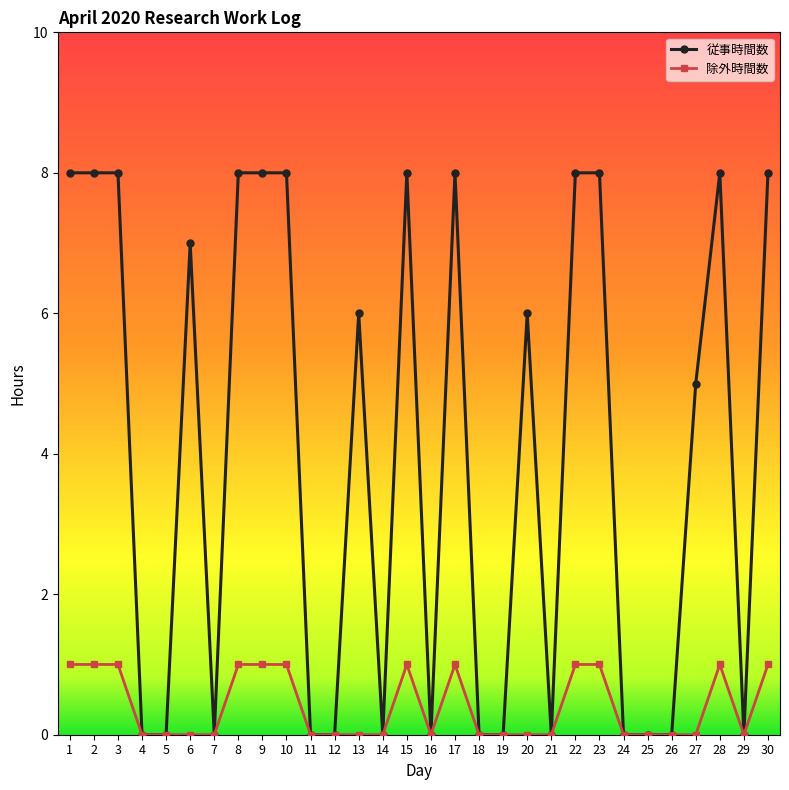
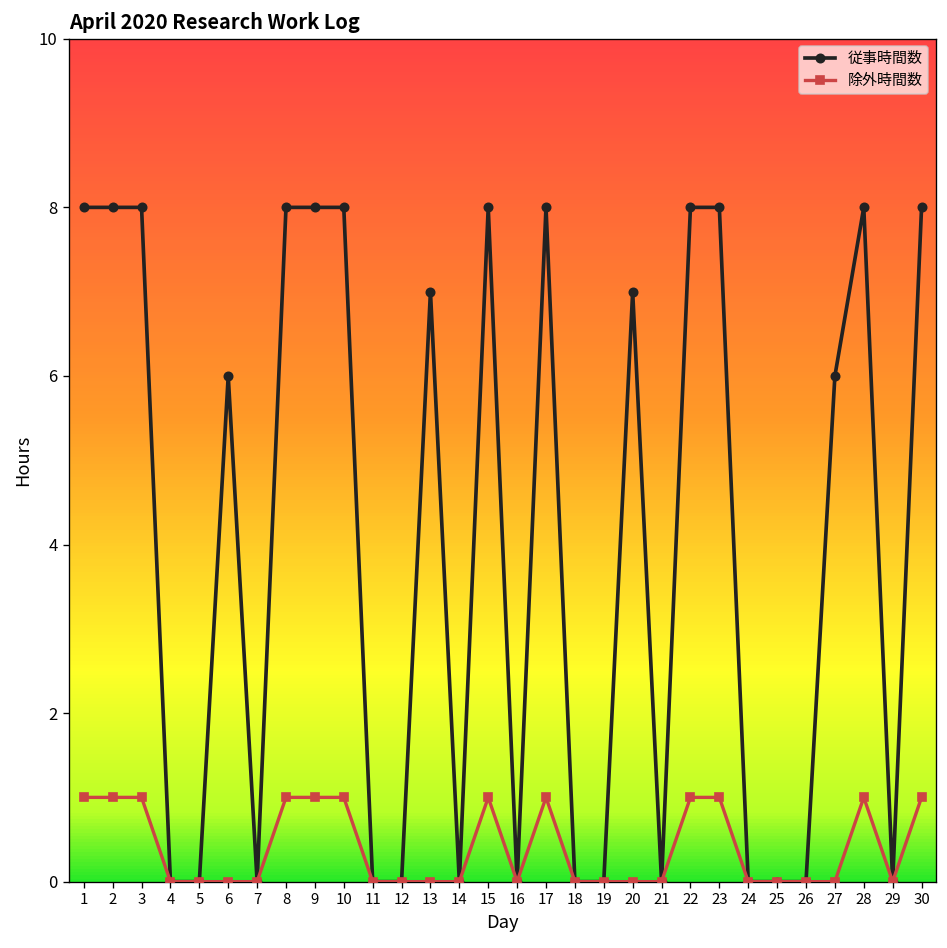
  {
    "従事時間数": {
      "1": 8,
      "2": 8,
      "3": 8,
-     "6": 7,
+     "6": 6,
      "8": 8,
      "9": 8,
      "10": 8,
-     "13": 6,
+     "13": 7,
      "15": 8,
      "17": 8,
-     "20": 6,
+     "20": 7,
      "22": 8,
      "23": 8,
-     "27": 5,
+     "27": 6,
      "28": 8,
      "30": 8
    },
    "除外時間数": {
      "1": 1,
      "2": 1,
      "3": 1,
      "6": 0,
      "8": 1,
      "9": 1,
      "10": 1,
      "13": 0,
      "15": 1,
      "17": 1,
      "20": 0,
      "22": 1,
      "23": 1,
      "27": 0,
      "28": 1,
      "30": 1
    }
  }
